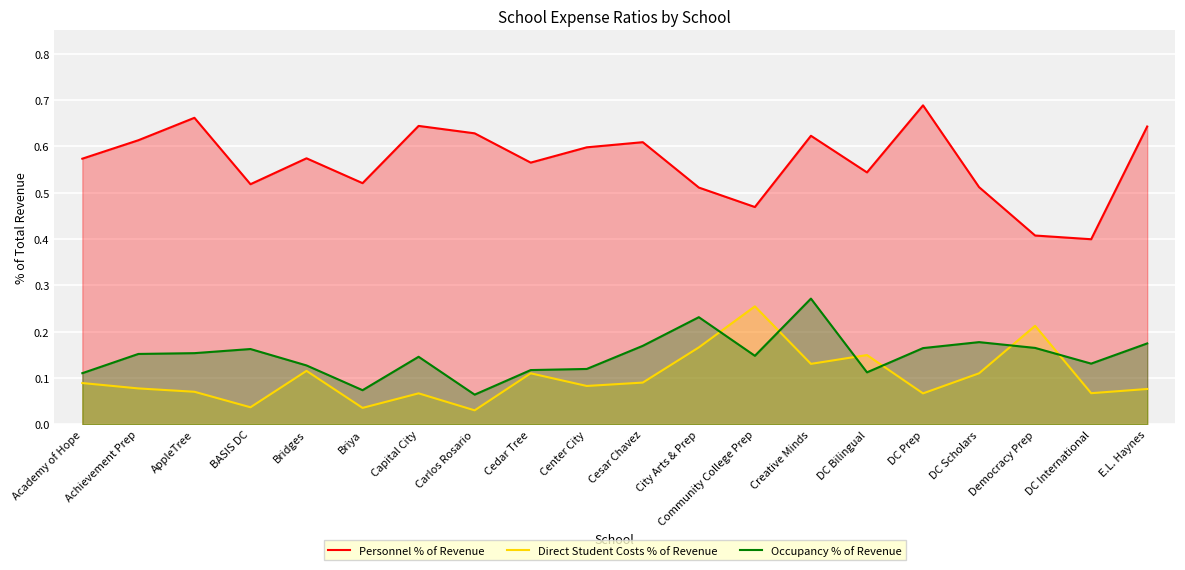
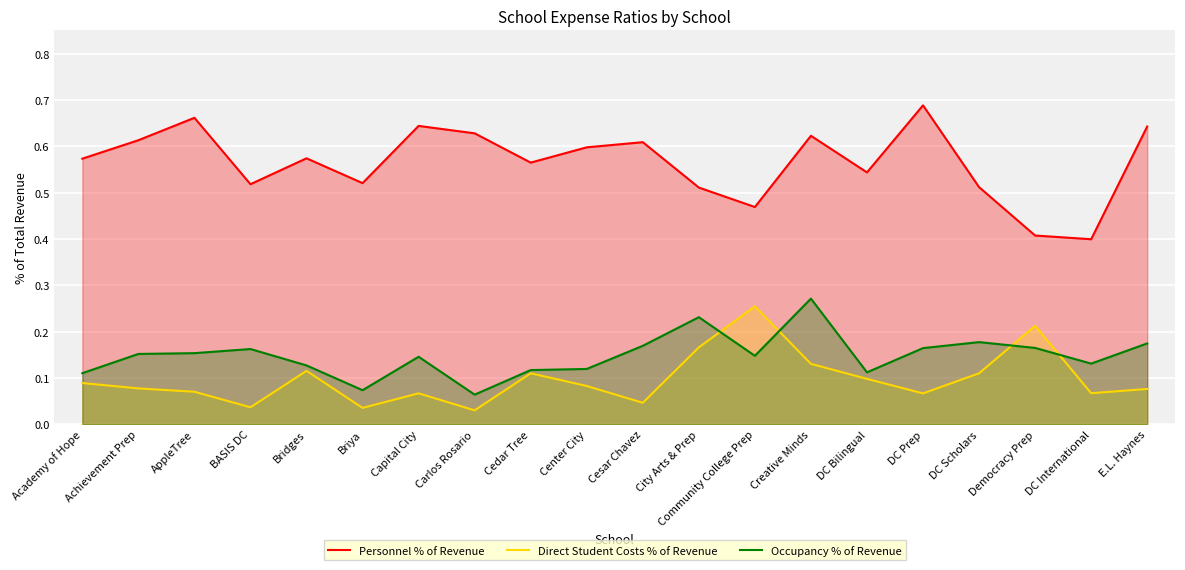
  {
    "Personnel % of Revenue": {
      "Academy of Hope": 0.57,
      "Achievement Prep": 0.61,
      "AppleTree": 0.66,
      "BASIS DC": 0.52,
      "Bridges": 0.57,
      "Briya": 0.52,
      "Capital City": 0.64,
      "Carlos Rosario": 0.63,
      "Cedar Tree": 0.56,
      "Center City": 0.60,
      "Cesar Chavez": 0.61,
      "City Arts & Prep": 0.51,
      "Community College Prep": 0.47,
      "Creative Minds": 0.62,
      "DC Bilingual": 0.54,
      "DC Prep": 0.69,
      "DC Scholars": 0.51,
      "Democracy Prep": 0.41,
      "DC International": 0.40,
      "E.L. Haynes": 0.64
    },
    "Direct Student Costs % of Revenue": {
      "Academy of Hope": 0.09,
      "Achievement Prep": 0.08,
      "AppleTree": 0.07,
      "BASIS DC": 0.04,
      "Bridges": 0.12,
      "Briya": 0.04,
      "Capital City": 0.07,
      "Carlos Rosario": 0.03,
      "Cedar Tree": 0.11,
      "Center City": 0.08,
-     "Cesar Chavez": 0.09,
+     "Cesar Chavez": 0.05,
      "City Arts & Prep": 0.17,
      "Community College Prep": 0.25,
      "Creative Minds": 0.13,
-     "DC Bilingual": 0.15,
+     "DC Bilingual": 0.10,
      "DC Prep": 0.07,
      "DC Scholars": 0.11,
      "Democracy Prep": 0.21,
      "DC International": 0.07,
      "E.L. Haynes": 0.08
    },
    "Occupancy % of Revenue": {
      "Academy of Hope": 0.11,
      "Achievement Prep": 0.15,
      "AppleTree": 0.15,
      "BASIS DC": 0.16,
      "Bridges": 0.13,
      "Briya": 0.07,
      "Capital City": 0.15,
      "Carlos Rosario": 0.06,
      "Cedar Tree": 0.12,
      "Center City": 0.12,
      "Cesar Chavez": 0.17,
      "City Arts & Prep": 0.23,
      "Community College Prep": 0.15,
      "Creative Minds": 0.27,
      "DC Bilingual": 0.11,
      "DC Prep": 0.16,
      "DC Scholars": 0.18,
      "Democracy Prep": 0.16,
      "DC International": 0.13,
      "E.L. Haynes": 0.17
    }
  }
